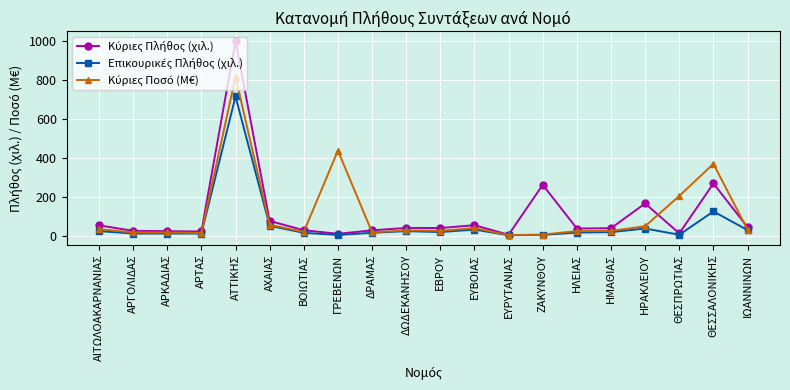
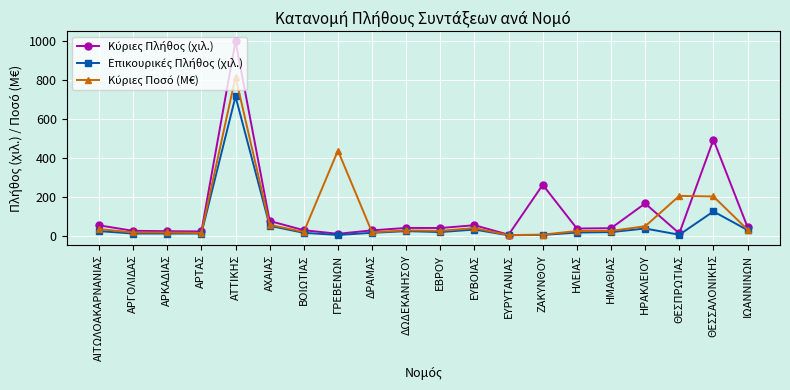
  {
    "Κύριες Πλήθος (χιλ.)": {
      "ΑΙΤΩΛΟΑΚΑΡΝΑΝΙΑΣ": 50,
      "ΑΧΑΙΑΣ": 80,
      "ΕΒΡΟΥ": 40,
      "ΕΥΒΟΙΑΣ": 50,
      "ΖΑΚΥΝΘΟΥ": 260,
      "ΗΛΕΙΑΣ": 40,
      "ΗΜΑΘΙΑΣ": 40,
      "ΗΡΑΚΛΕΙΟΥ": 160,
-     "ΘΕΣΣΑΛΟΝΙΚΗΣ": 270
+     "ΘΕΣΣΑΛΟΝΙΚΗΣ": 490
    },
    "Επικουρικές Πλήθος (χιλ.)": {
      "ΑΤΤΙΚΗΣ": 710,
      "ΘΕΣΣΑΛΟΝΙΚΗΣ": 120
    },
    "Κύριες Ποσό (M€)": {
      "ΓΡΕΒΕΝΩΝ": 440,
      "ΘΕΣΠΡΩΤΙΑΣ": 200,
-     "ΘΕΣΣΑΛΟΝΙΚΗΣ": 370
+     "ΘΕΣΣΑΛΟΝΙΚΗΣ": 200
    }
  }
